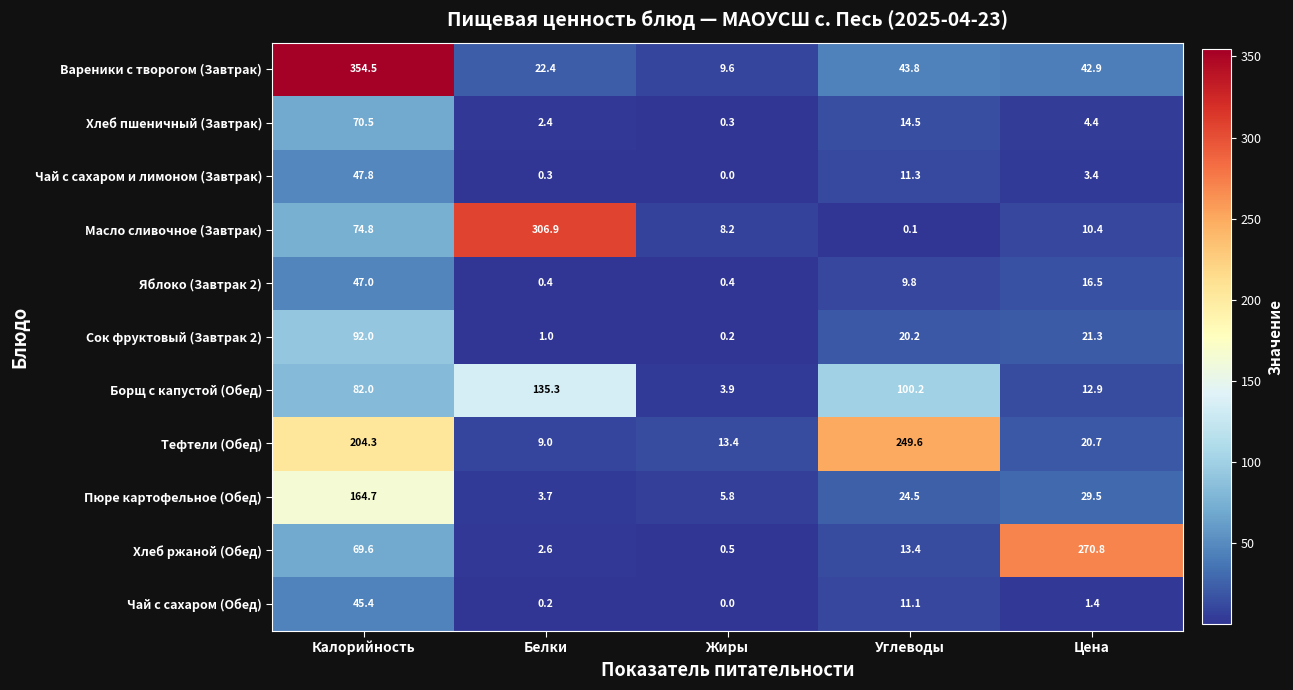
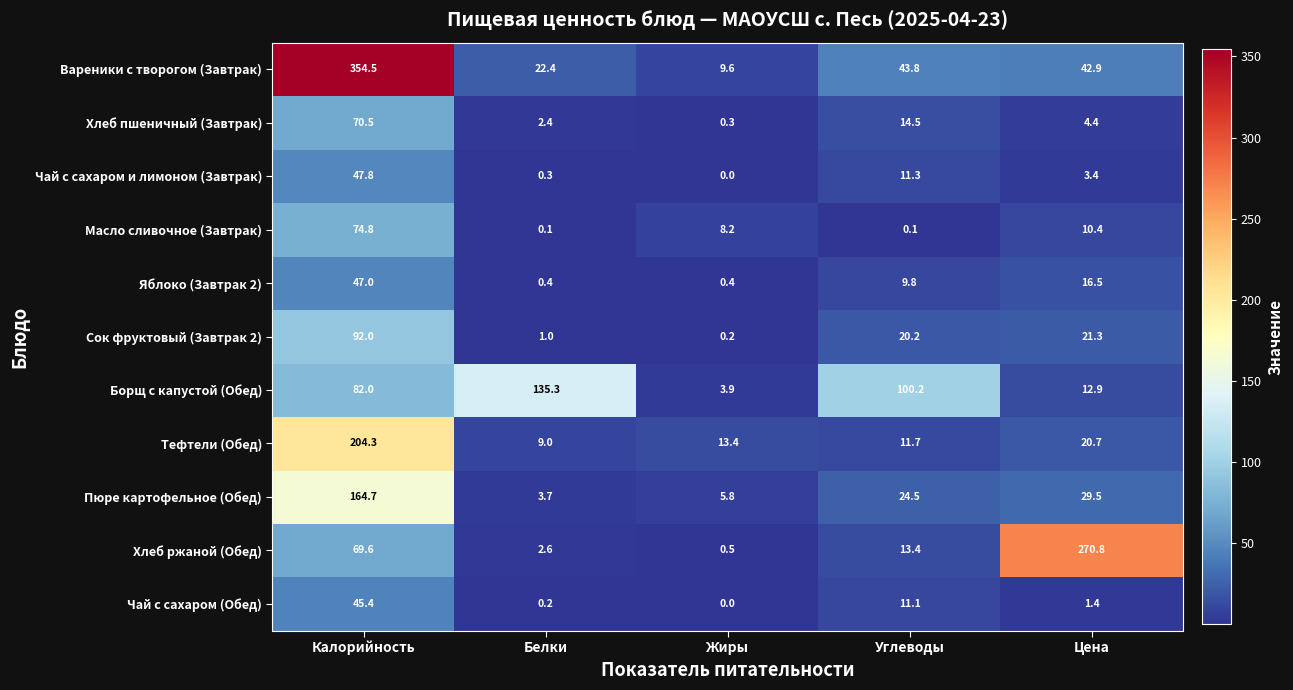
  {
    "Вареники с творогом (Завтрак)": {
      "Калорийность": 354.5,
      "Белки": 22.4,
      "Жиры": 9.6,
      "Углеводы": 43.8,
      "Цена": 42.9
    },
    "Хлеб пшеничный (Завтрак)": {
      "Калорийность": 70.5,
      "Белки": 2.4,
      "Жиры": 0.3,
      "Углеводы": 14.5,
      "Цена": 4.4
    },
    "Чай с сахаром и лимоном (Завтрак)": {
      "Калорийность": 47.8,
      "Белки": 0.3,
      "Жиры": 0.0,
      "Углеводы": 11.3,
      "Цена": 3.4
    },
    "Масло сливочное (Завтрак)": {
      "Калорийность": 74.8,
-     "Белки": 306.9,
+     "Белки": 0.1,
      "Жиры": 8.2,
      "Углеводы": 0.1,
      "Цена": 10.4
    },
    "Яблоко (Завтрак 2)": {
      "Калорийность": 47.0,
      "Белки": 0.4,
      "Жиры": 0.4,
      "Углеводы": 9.8,
      "Цена": 16.5
    },
    "Сок фруктовый (Завтрак 2)": {
      "Калорийность": 92.0,
      "Белки": 1.0,
      "Жиры": 0.2,
      "Углеводы": 20.2,
      "Цена": 21.3
    },
    "Борщ с капустой (Обед)": {
      "Калорийность": 82.0,
      "Белки": 135.3,
      "Жиры": 3.9,
      "Углеводы": 100.2,
      "Цена": 12.9
    },
    "Тефтели (Обед)": {
      "Калорийность": 204.3,
      "Белки": 9.0,
      "Жиры": 13.4,
-     "Углеводы": 249.6,
+     "Углеводы": 11.7,
      "Цена": 20.7
    },
    "Пюре картофельное (Обед)": {
      "Калорийность": 164.7,
      "Белки": 3.7,
      "Жиры": 5.8,
      "Углеводы": 24.5,
      "Цена": 29.5
    },
    "Хлеб ржаной (Обед)": {
      "Калорийность": 69.6,
      "Белки": 2.6,
      "Жиры": 0.5,
      "Углеводы": 13.4,
      "Цена": 270.8
    },
    "Чай с сахаром (Обед)": {
      "Калорийность": 45.4,
      "Белки": 0.2,
      "Жиры": 0.0,
      "Углеводы": 11.1,
      "Цена": 1.4
    }
  }
